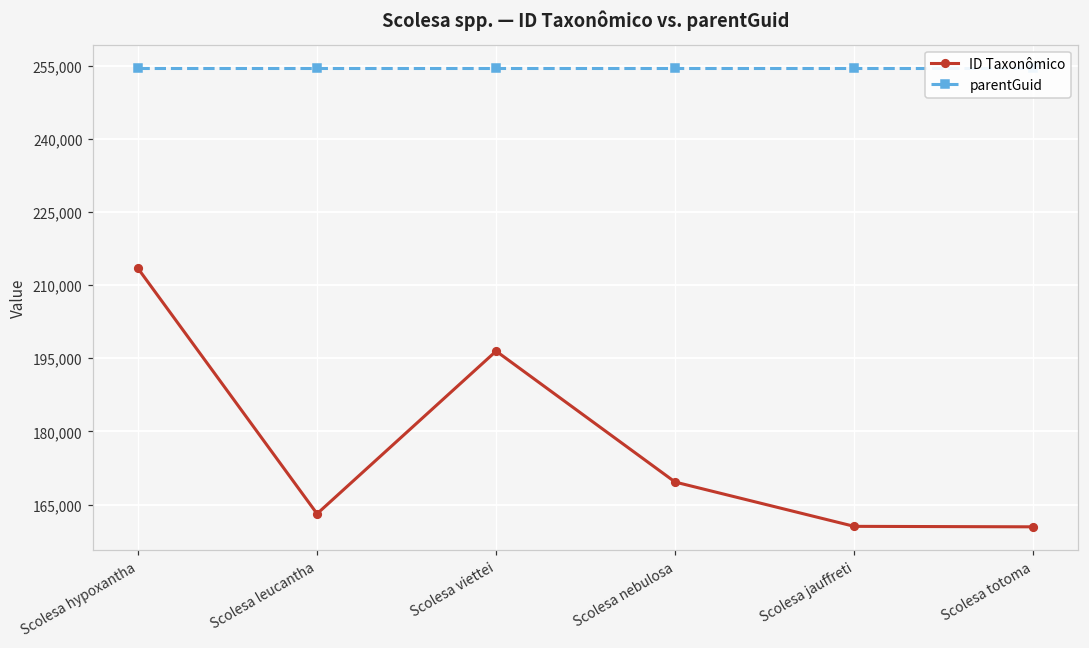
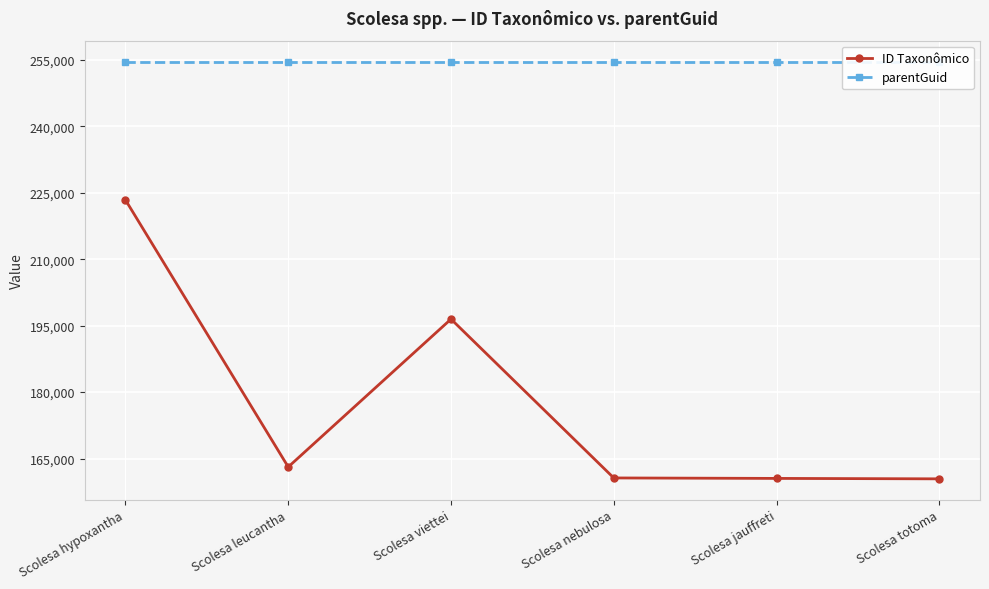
  {
    "ID Taxonômico": {
-     "Scolesa hypoxantha": "213,000",
+     "Scolesa hypoxantha": "223,000",
      "Scolesa leucantha": "163,000",
      "Scolesa viettei": "196,000",
-     "Scolesa nebulosa": "170,000",
+     "Scolesa nebulosa": "161,000",
      "Scolesa jauffreti": "161,000",
      "Scolesa totoma": "160,000"
    },
    "parentGuid": {
      "Scolesa hypoxantha": "255,000",
      "Scolesa leucantha": "255,000",
      "Scolesa viettei": "255,000",
      "Scolesa nebulosa": "255,000",
      "Scolesa jauffreti": "255,000"
    }
  }
